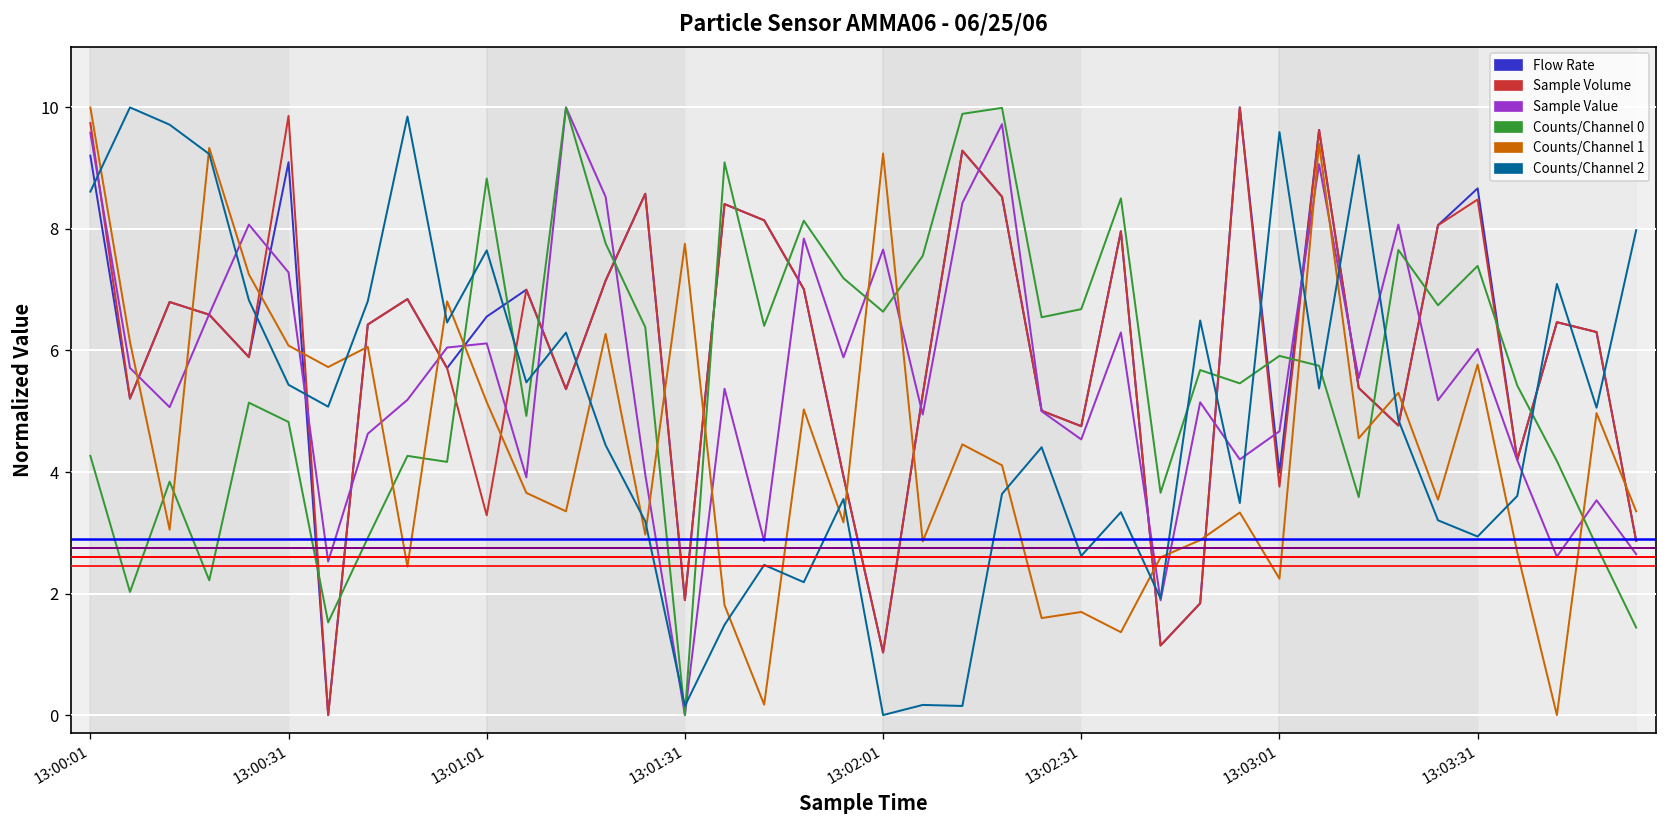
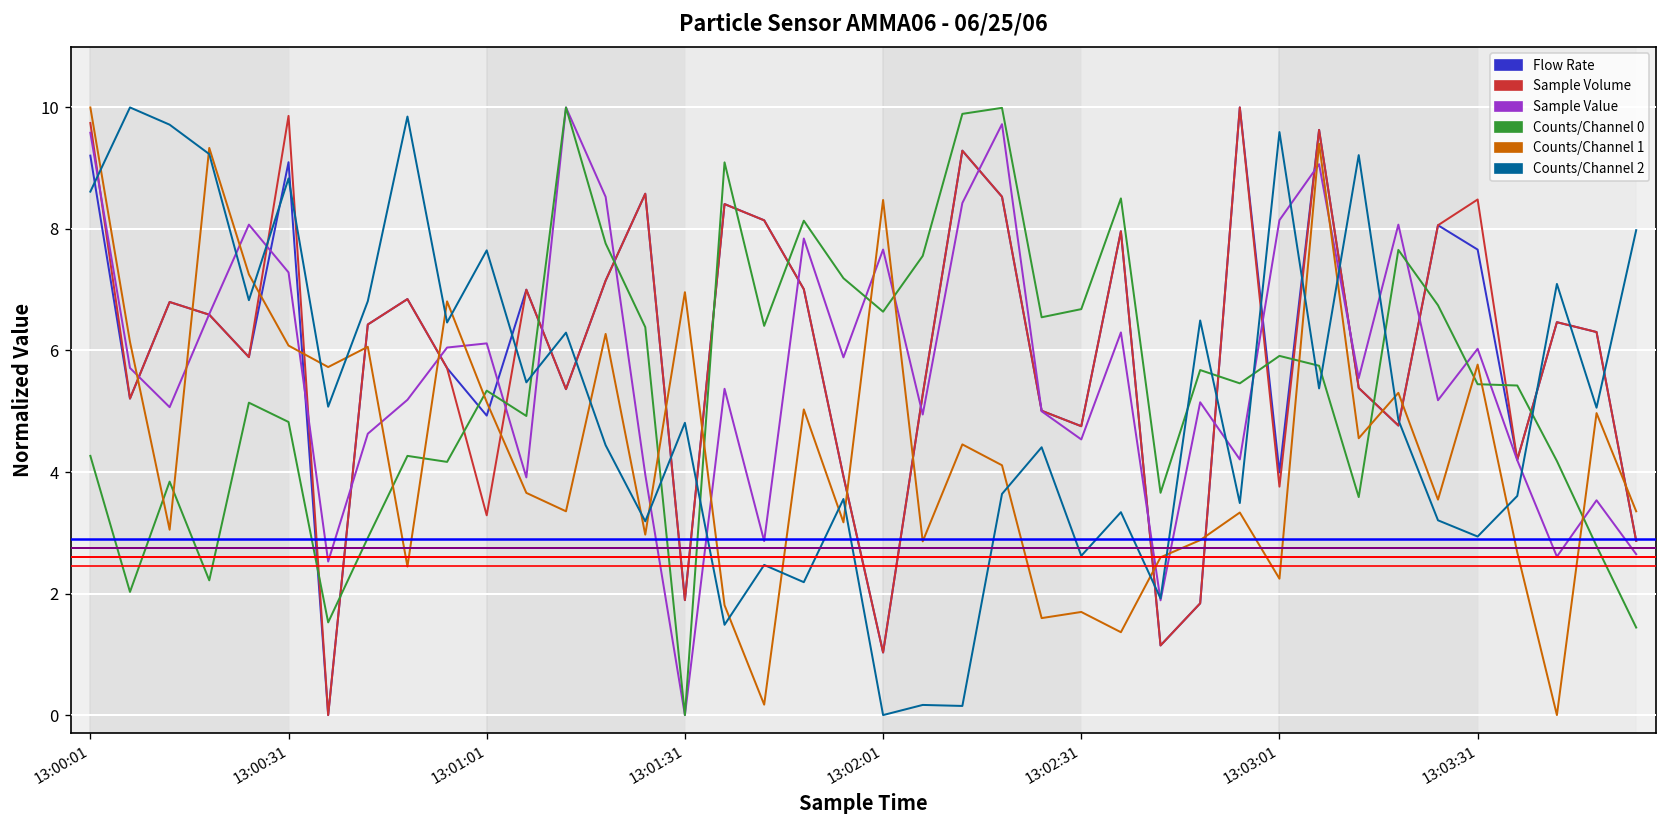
  {
    "Flow Rate": {
      "13:00:01": 9.2,
      "13:00:31": 9.1,
-     "13:01:01": 6.6,
+     "13:01:01": 4.9,
      "13:03:01": 4.0,
-     "13:03:31": 8.7
+     "13:03:31": 7.7
    },
    "Sample Volume": {
      "13:00:01": 9.7,
      "13:00:31": 9.9,
      "13:01:01": 3.3,
      "13:03:01": 3.8,
      "13:03:31": 8.5
    },
    "Sample Value": {
      "13:00:01": 9.6,
      "13:00:31": 7.3,
      "13:01:01": 6.1,
      "13:02:01": 7.7,
      "13:02:31": 4.5,
-     "13:03:01": 4.7,
+     "13:03:01": 8.1,
      "13:03:31": 6.0
    },
    "Counts/Channel 0": {
      "13:00:01": 4.3,
      "13:00:31": 4.8,
-     "13:01:01": 8.8,
+     "13:01:01": 5.3,
      "13:02:01": 6.6,
      "13:02:31": 6.7,
      "13:03:01": 5.9,
-     "13:03:31": 7.4
+     "13:03:31": 5.4
    },
    "Counts/Channel 1": {
      "13:00:01": 10.0,
      "13:00:31": 6.1,
      "13:01:01": 5.2,
-     "13:01:31": 7.8,
-     "13:02:01": 9.2,
+     "13:01:31": 7.0,
+     "13:02:01": 8.5,
      "13:02:31": 1.7,
      "13:03:01": 2.2,
      "13:03:31": 5.8
    },
    "Counts/Channel 2": {
      "13:00:01": 8.6,
-     "13:00:31": 5.4,
+     "13:00:31": 8.8,
      "13:01:01": 7.6,
-     "13:01:31": 0.2,
+     "13:01:31": 4.8,
      "13:02:01": 0.0,
      "13:02:31": 2.6,
      "13:03:01": 9.6,
      "13:03:31": 2.9
    }
  }
